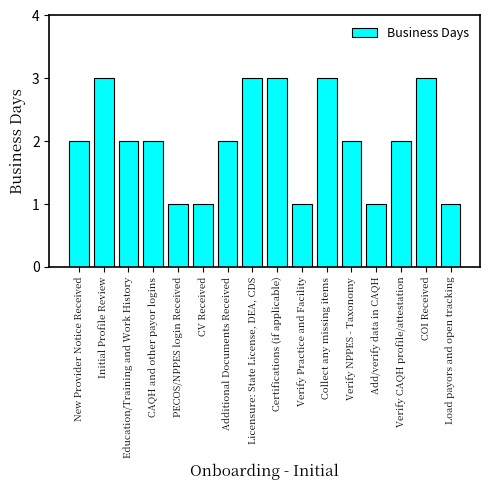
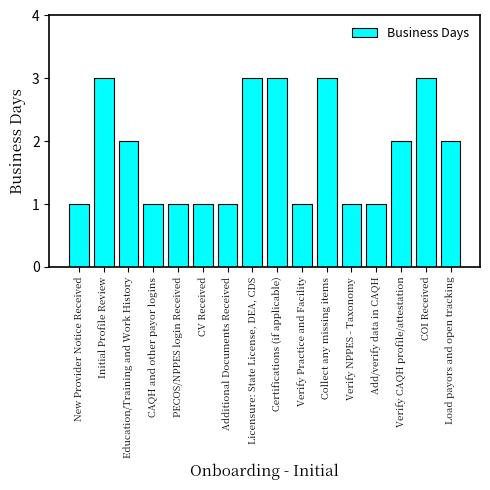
  {
-   "New Provider Notice Received": 2,
+   "New Provider Notice Received": 1,
    "Initial Profile Review": 3,
    "Education/Training and Work History": 2,
-   "CAQH and other payor logins": 2,
+   "CAQH and other payor logins": 1,
    "PECOS/NPPES login Received": 1,
    "CV Received": 1,
-   "Additional Documents Received": 2,
+   "Additional Documents Received": 1,
    "Licensure: State License, DEA, CDS": 3,
    "Certifications (if applicable)": 3,
    "Verify Practice and Facility": 1,
    "Collect any missing items": 3,
-   "Verify NPPES - Taxonomy": 2,
+   "Verify NPPES - Taxonomy": 1,
    "Add/verify data in CAQH": 1,
    "Verify CAQH profile/attestation": 2,
    "COI Received": 3,
-   "Load payors and open tracking": 1
+   "Load payors and open tracking": 2
  }
